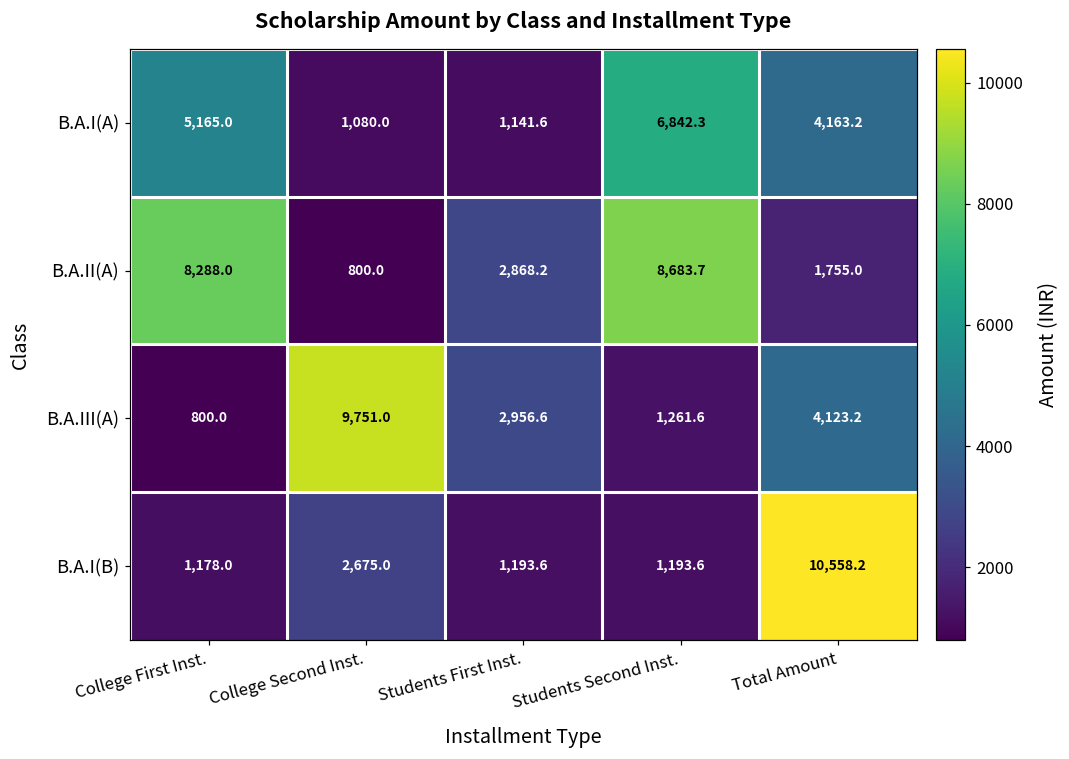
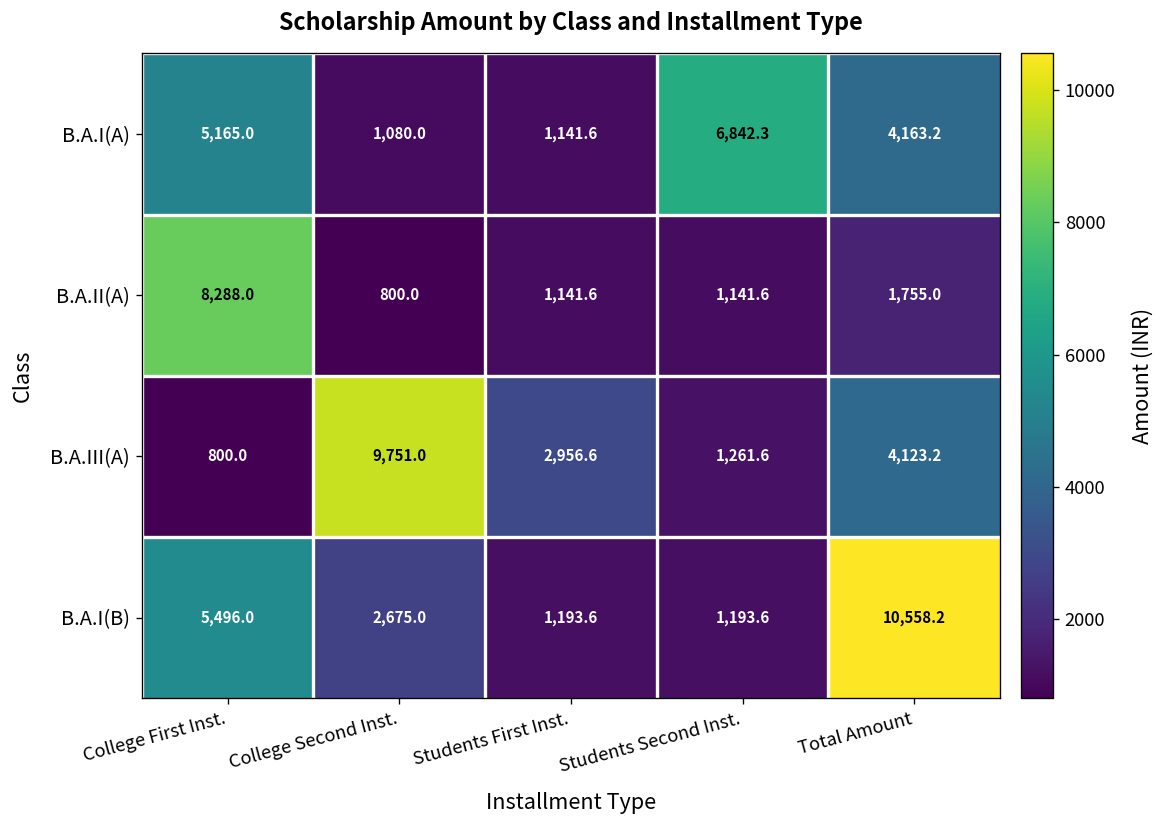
  {
    "B.A.I(A)": {
      "College First Inst.": "5,165.0",
      "College Second Inst.": "1,080.0",
      "Students First Inst.": "1,141.6",
      "Students Second Inst.": "6,842.3",
      "Total Amount": "4,163.2"
    },
    "B.A.II(A)": {
      "College First Inst.": "8,288.0",
      "College Second Inst.": "800.0",
-     "Students First Inst.": "2,868.2",
-     "Students Second Inst.": "8,683.7",
+     "Students First Inst.": "1,141.6",
+     "Students Second Inst.": "1,141.6",
      "Total Amount": "1,755.0"
    },
    "B.A.III(A)": {
      "College First Inst.": "800.0",
      "College Second Inst.": "9,751.0",
      "Students First Inst.": "2,956.6",
      "Students Second Inst.": "1,261.6",
      "Total Amount": "4,123.2"
    },
    "B.A.I(B)": {
-     "College First Inst.": "1,178.0",
+     "College First Inst.": "5,496.0",
      "College Second Inst.": "2,675.0",
      "Students First Inst.": "1,193.6",
      "Students Second Inst.": "1,193.6",
      "Total Amount": "10,558.2"
    }
  }
